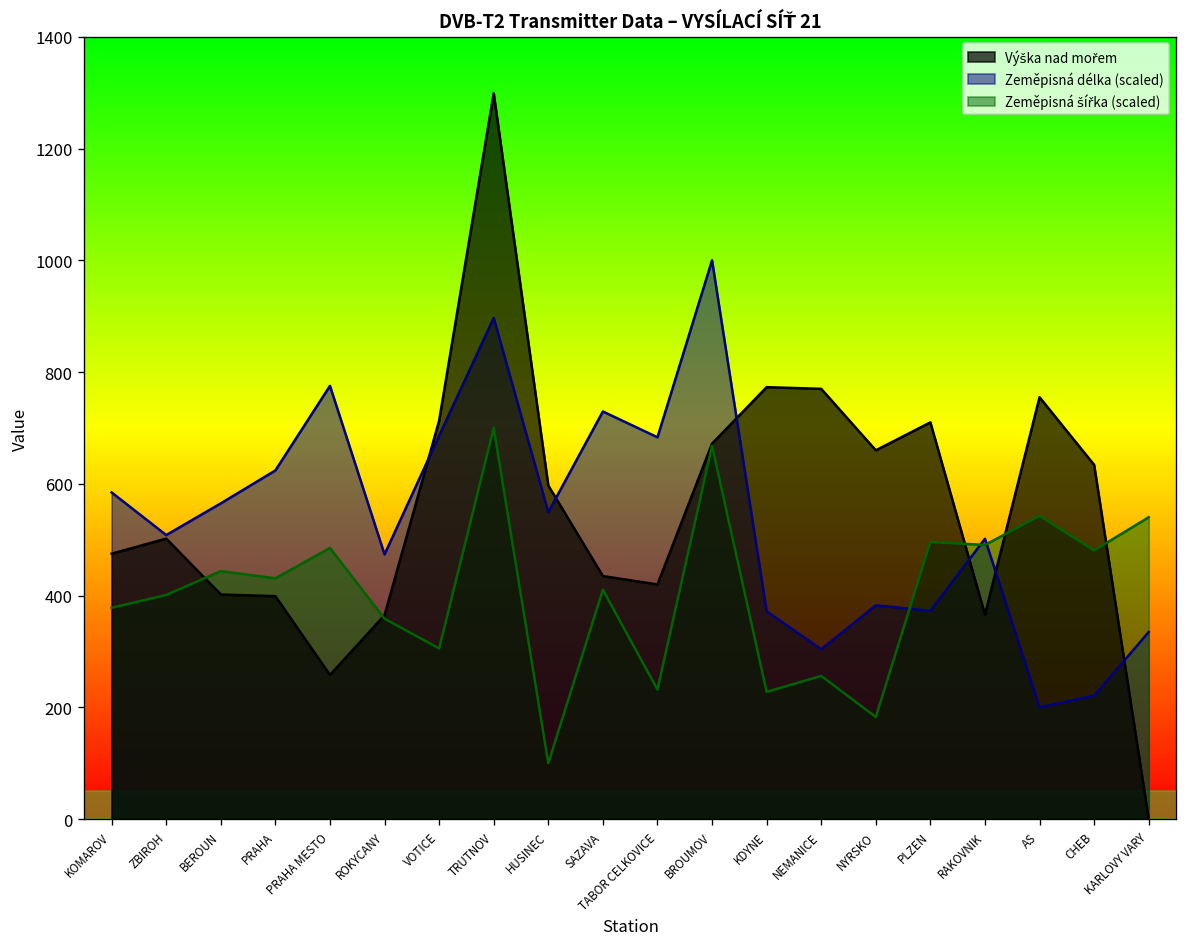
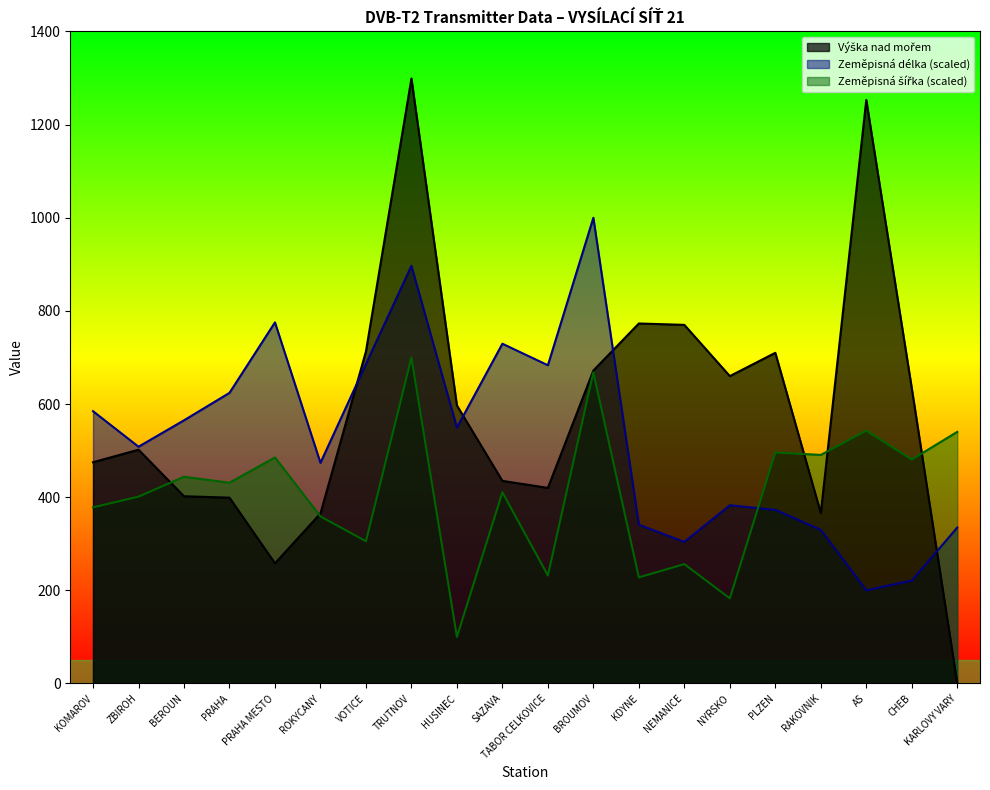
  {
    "Výška nad mořem": {
      "KOMAROV": 480,
      "ZBIROH": 500,
      "BEROUN": 400,
      "PRAHA": 400,
      "PRAHA MESTO": 260,
      "ROKYCANY": 370,
      "VOTICE": 710,
      "TRUTNOV": 1300,
      "HUSINEC": 600,
      "SAZAVA": 440,
      "TABOR CELKOVICE": 420,
      "KDYNE": 770,
      "NEMANICE": 770,
      "NYRSKO": 660,
      "PLZEN": 710,
      "RAKOVNIK": 370,
-     "AS": 760,
+     "AS": 1250,
      "CHEB": 630
    },
    "Zeměpisná délka (scaled)": {
      "KOMAROV": 580,
      "ZBIROH": 510,
      "BEROUN": 570,
      "PRAHA": 620,
      "PRAHA MESTO": 780,
      "ROKYCANY": 470,
      "VOTICE": 690,
      "TRUTNOV": 900,
      "HUSINEC": 550,
      "SAZAVA": 730,
      "TABOR CELKOVICE": 680,
      "BROUMOV": 1000,
-     "KDYNE": 370,
+     "KDYNE": 340,
      "NEMANICE": 300,
      "NYRSKO": 380,
      "PLZEN": 370,
-     "RAKOVNIK": 500,
+     "RAKOVNIK": 330,
      "AS": 200,
      "CHEB": 220,
      "KARLOVY VARY": 330
    },
    "Zeměpisná šířka (scaled)": {
      "KOMAROV": 380,
      "ZBIROH": 400,
      "BEROUN": 440,
      "PRAHA": 430,
      "PRAHA MESTO": 490,
      "ROKYCANY": 360,
      "VOTICE": 310,
      "TRUTNOV": 700,
      "HUSINEC": 100,
      "SAZAVA": 410,
      "TABOR CELKOVICE": 230,
      "KDYNE": 230,
      "NEMANICE": 260,
      "NYRSKO": 180,
      "PLZEN": 500,
      "RAKOVNIK": 490,
      "AS": 540,
      "CHEB": 480,
      "KARLOVY VARY": 540
    }
  }
